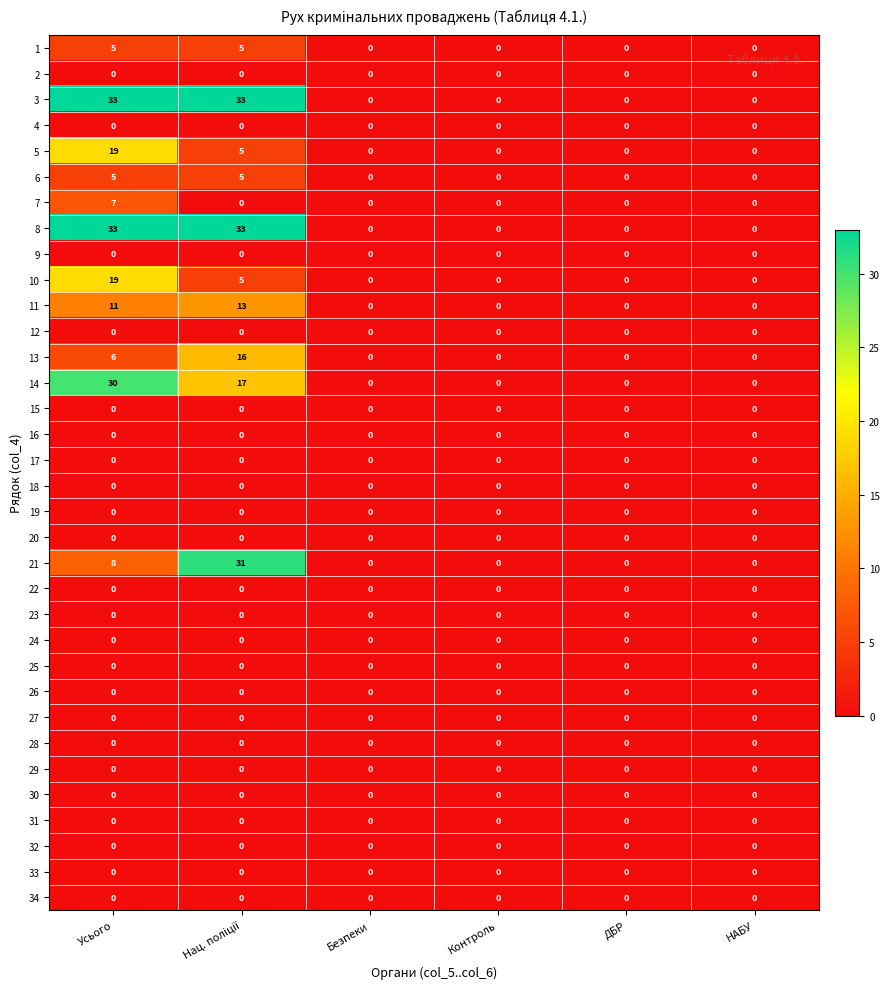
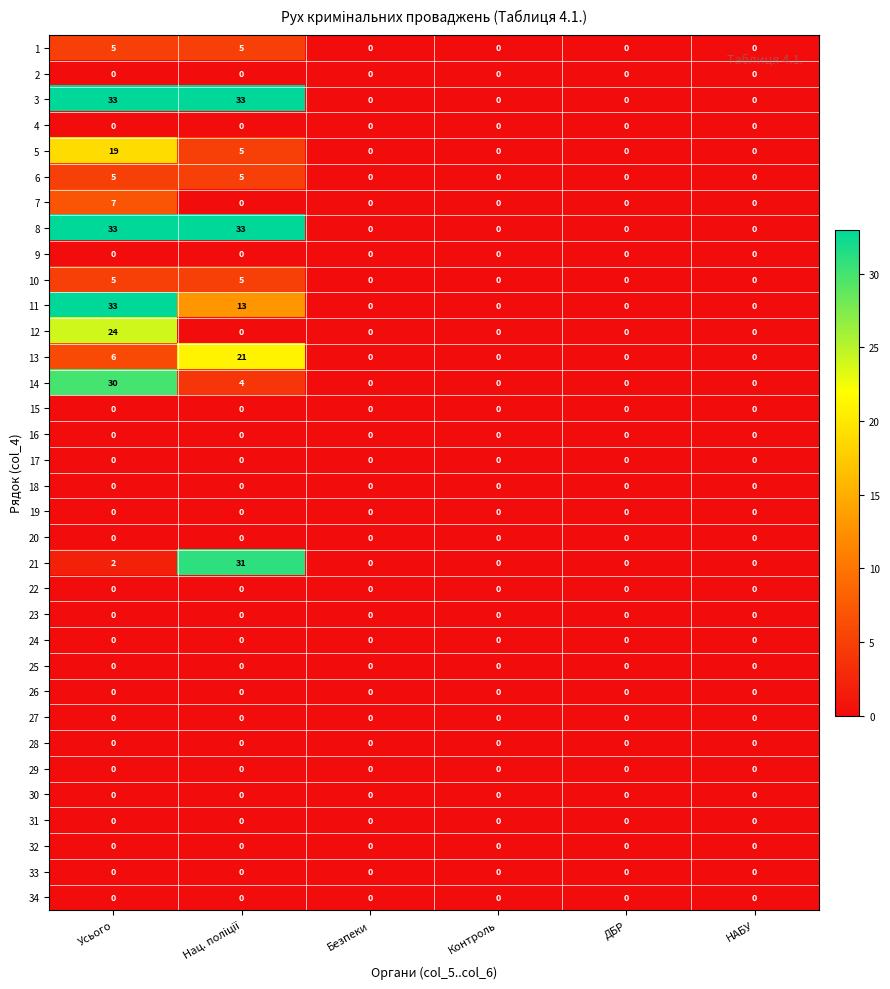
  {
    "10": {
-     "Усього": 19,
+     "Усього": 5,
      "Нац. поліції": 5,
      "Безпеки": 0,
      "Контроль": 0,
      "ДБР": 0,
      "НАБУ": 0
    },
    "11": {
-     "Усього": 11,
+     "Усього": 33,
      "Нац. поліції": 13,
      "Безпеки": 0,
      "Контроль": 0,
      "ДБР": 0,
      "НАБУ": 0
    },
    "12": {
-     "Усього": 0,
+     "Усього": 24,
      "Нац. поліції": 0,
      "Безпеки": 0,
      "Контроль": 0,
      "ДБР": 0,
      "НАБУ": 0
    },
    "13": {
      "Усього": 6,
-     "Нац. поліції": 16,
+     "Нац. поліції": 21,
      "Безпеки": 0,
      "Контроль": 0,
      "ДБР": 0,
      "НАБУ": 0
    },
    "14": {
      "Усього": 30,
-     "Нац. поліції": 17,
+     "Нац. поліції": 4,
      "Безпеки": 0,
      "Контроль": 0,
      "ДБР": 0,
      "НАБУ": 0
    },
    "21": {
-     "Усього": 8,
+     "Усього": 2,
      "Нац. поліції": 31,
      "Безпеки": 0,
      "Контроль": 0,
      "ДБР": 0,
      "НАБУ": 0
    }
  }
